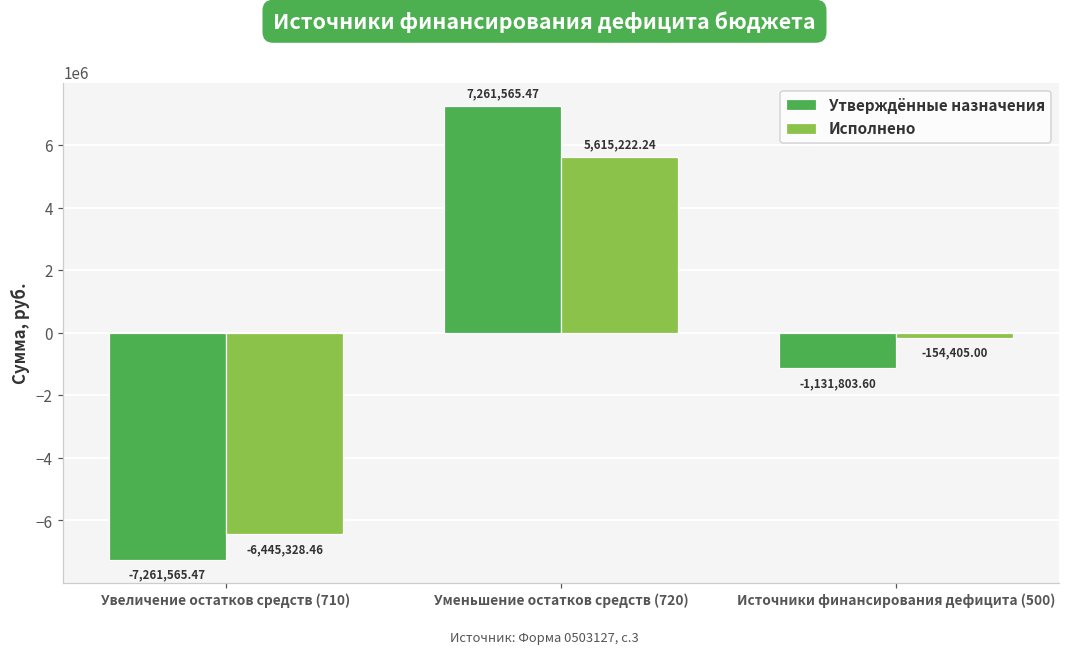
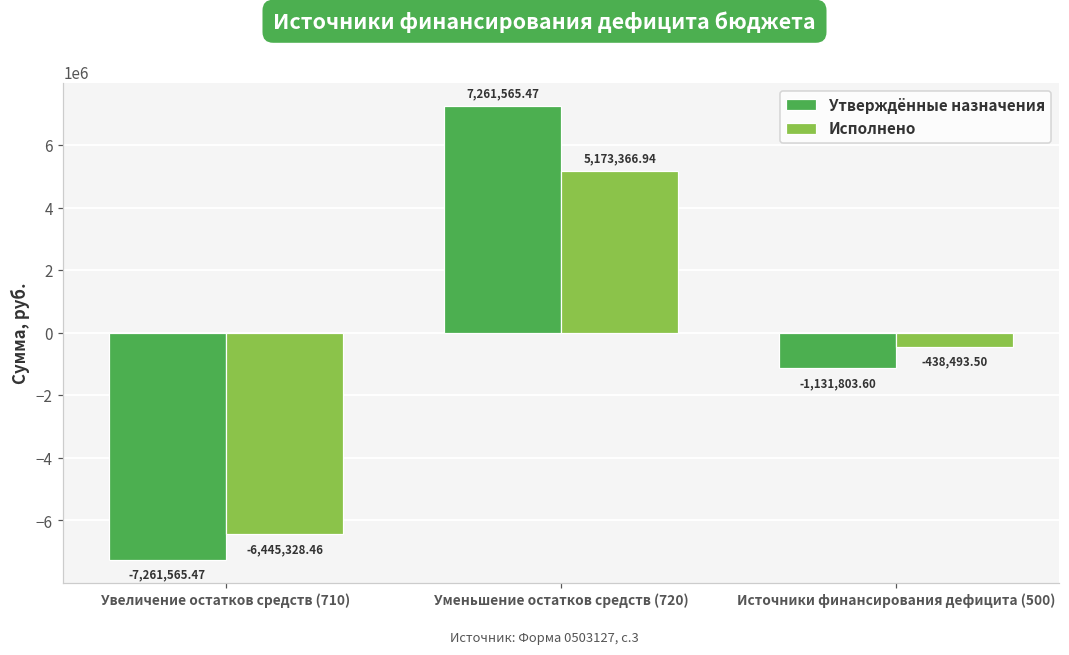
  {
    "Утверждённые назначения": {
      "Увеличение остатков средств (710)": "-7,261,565.47",
      "Уменьшение остатков средств (720)": "7,261,565.47",
      "Источники финансирования дефицита (500)": "-1,131,803.60"
    },
    "Исполнено": {
      "Увеличение остатков средств (710)": "-6,445,328.46",
-     "Уменьшение остатков средств (720)": "5,615,222.24",
-     "Источники финансирования дефицита (500)": "-154,405.00"
+     "Уменьшение остатков средств (720)": "5,173,366.94",
+     "Источники финансирования дефицита (500)": "-438,493.50"
    }
  }
